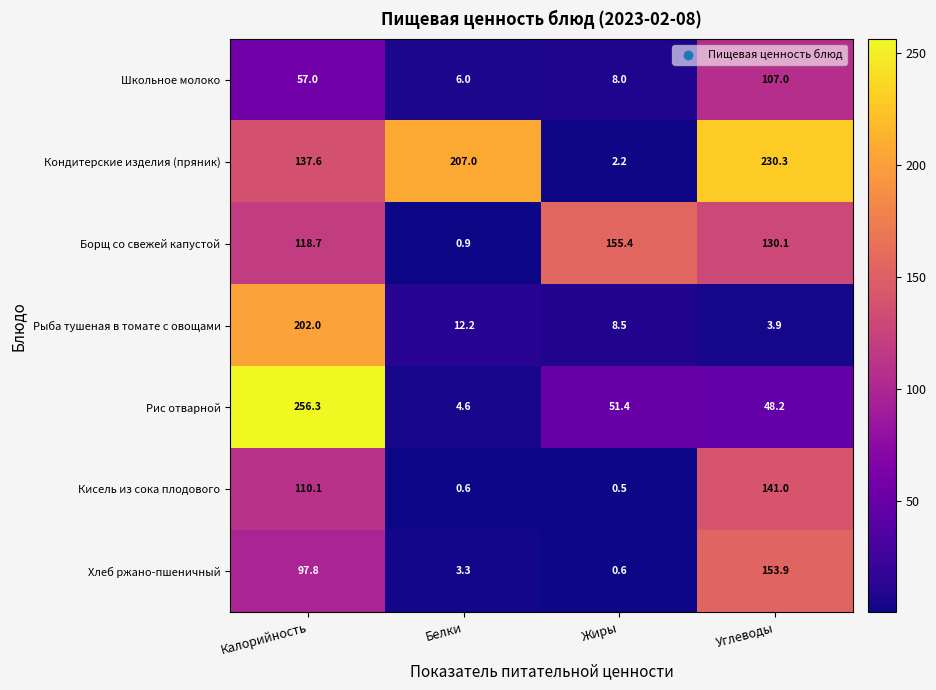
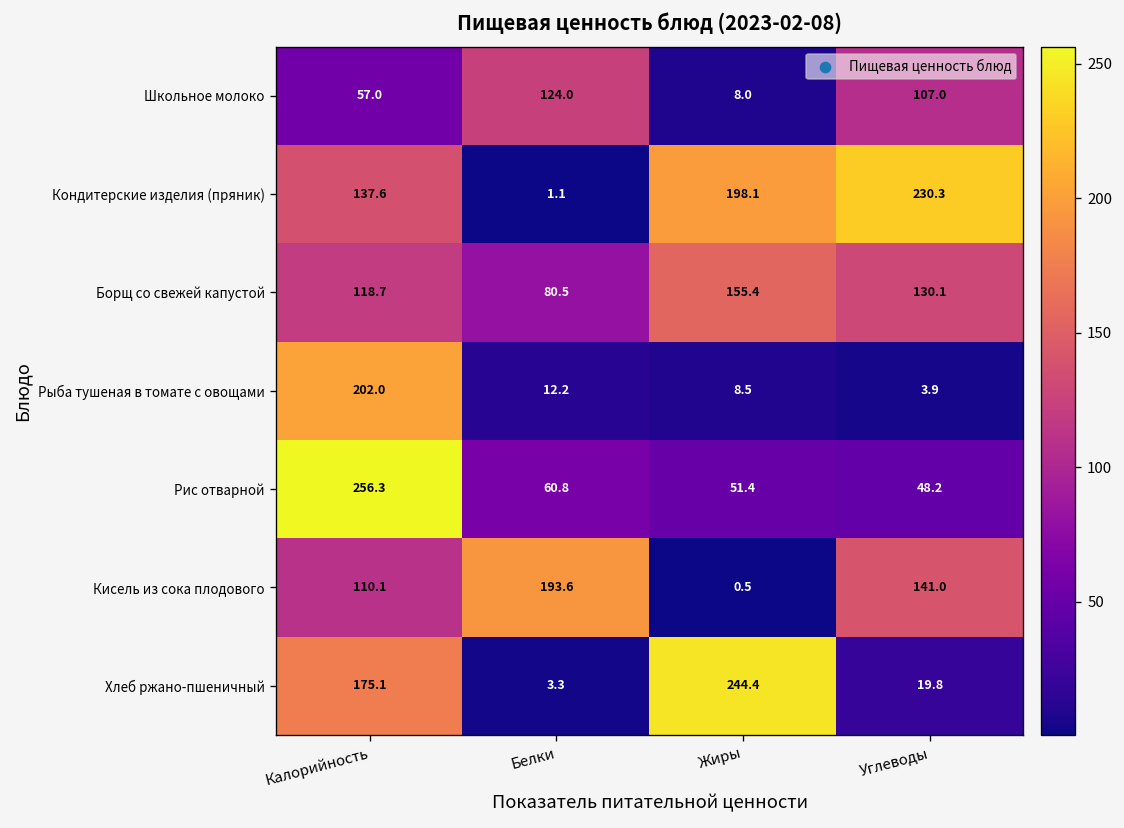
  {
    "Школьное молоко": {
      "Калорийность": 57.0,
-     "Белки": 6.0,
+     "Белки": 124.0,
      "Жиры": 8.0,
      "Углеводы": 107.0
    },
    "Кондитерские изделия (пряник)": {
      "Калорийность": 137.6,
-     "Белки": 207.0,
-     "Жиры": 2.2,
+     "Белки": 1.1,
+     "Жиры": 198.1,
      "Углеводы": 230.3
    },
    "Борщ со свежей капустой": {
      "Калорийность": 118.7,
-     "Белки": 0.9,
+     "Белки": 80.5,
      "Жиры": 155.4,
      "Углеводы": 130.1
    },
    "Рыба тушеная в томате с овощами": {
      "Калорийность": 202.0,
      "Белки": 12.2,
      "Жиры": 8.5,
      "Углеводы": 3.9
    },
    "Рис отварной": {
      "Калорийность": 256.3,
-     "Белки": 4.6,
+     "Белки": 60.8,
      "Жиры": 51.4,
      "Углеводы": 48.2
    },
    "Кисель из сока плодового": {
      "Калорийность": 110.1,
-     "Белки": 0.6,
+     "Белки": 193.6,
      "Жиры": 0.5,
      "Углеводы": 141.0
    },
    "Хлеб ржано-пшеничный": {
-     "Калорийность": 97.8,
+     "Калорийность": 175.1,
      "Белки": 3.3,
-     "Жиры": 0.6,
-     "Углеводы": 153.9
+     "Жиры": 244.4,
+     "Углеводы": 19.8
    }
  }
